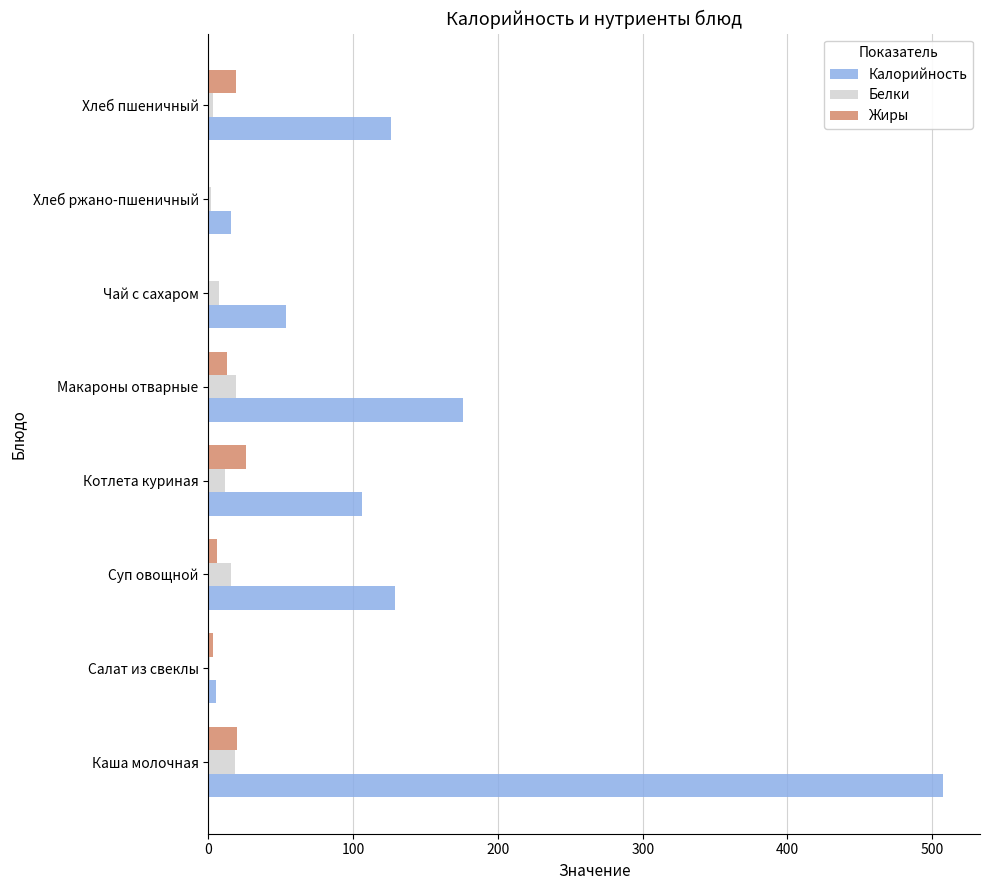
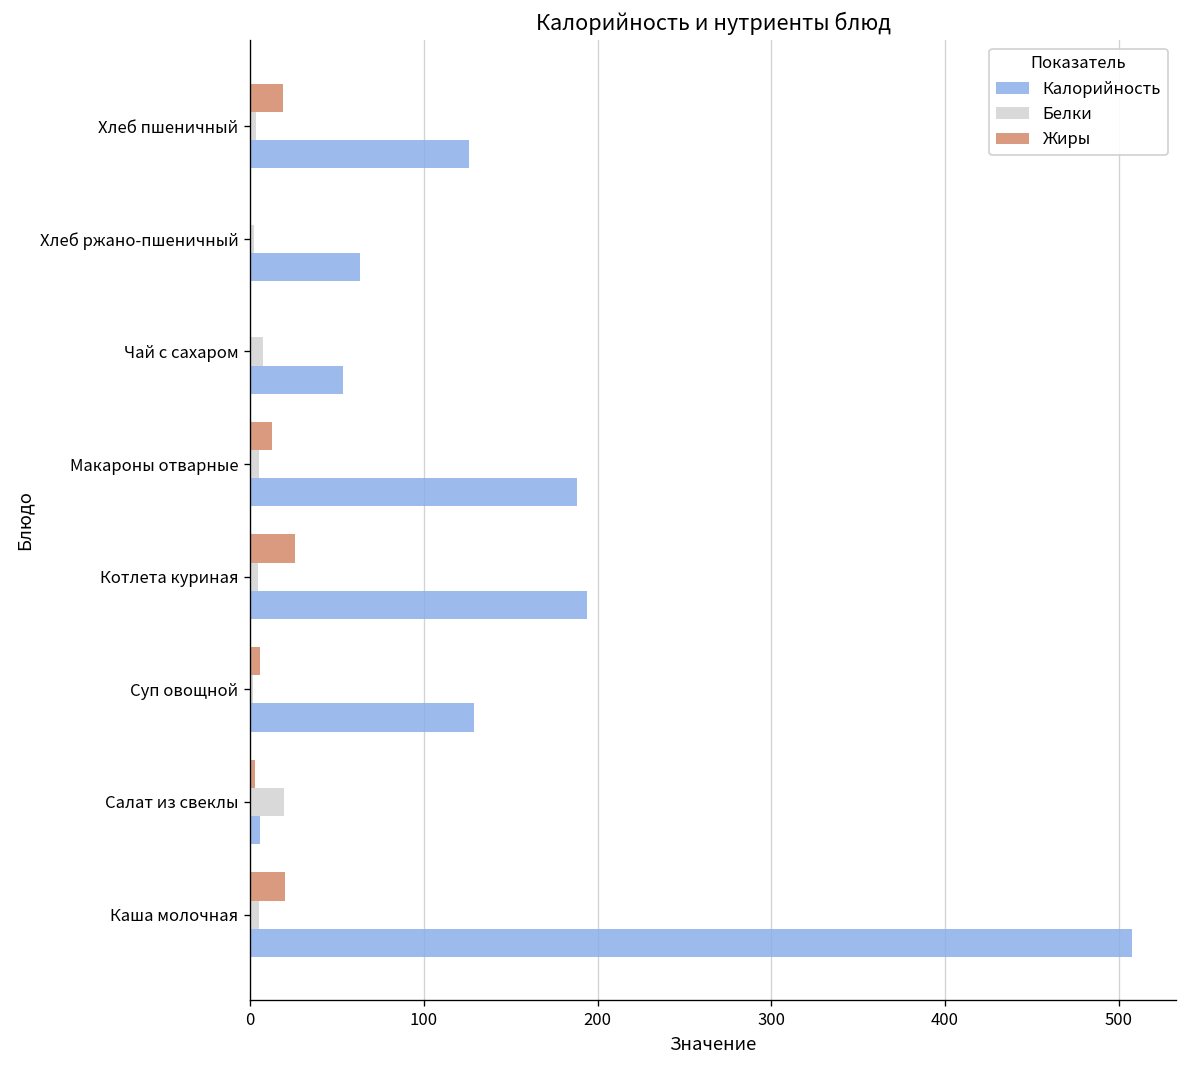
  {
    "Калорийность": {
      "Хлеб пшеничный": 126,
-     "Хлеб ржано-пшеничный": 15,
+     "Хлеб ржано-пшеничный": 63,
      "Чай с сахаром": 54,
-     "Макароны отварные": 176,
-     "Котлета куриная": 106,
+     "Макароны отварные": 188,
+     "Котлета куриная": 194,
      "Суп овощной": 129,
      "Салат из свеклы": 6,
      "Каша молочная": 508
    },
    "Белки": {
      "Хлеб пшеничный": 3,
      "Хлеб ржано-пшеничный": 2,
      "Чай с сахаром": 7,
-     "Макароны отварные": 19,
-     "Котлета куриная": 11,
-     "Суп овощной": 16,
-     "Салат из свеклы": 1,
-     "Каша молочная": 19
+     "Макароны отварные": 5,
+     "Котлета куриная": 4,
+     "Суп овощной": 2,
+     "Салат из свеклы": 20,
+     "Каша молочная": 5
    },
    "Жиры": {
      "Хлеб пшеничный": 19,
      "Чай с сахаром": 0,
      "Макароны отварные": 13,
      "Котлета куриная": 26,
      "Суп овощной": 6,
      "Салат из свеклы": 3,
      "Каша молочная": 20
    }
  }
